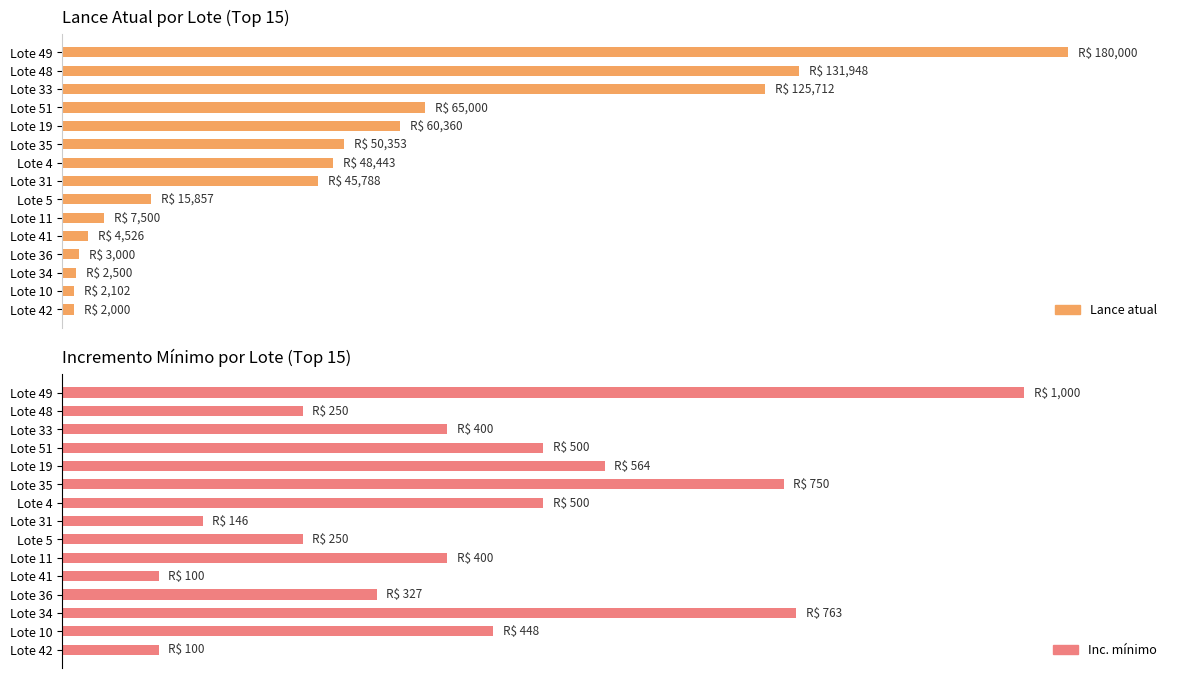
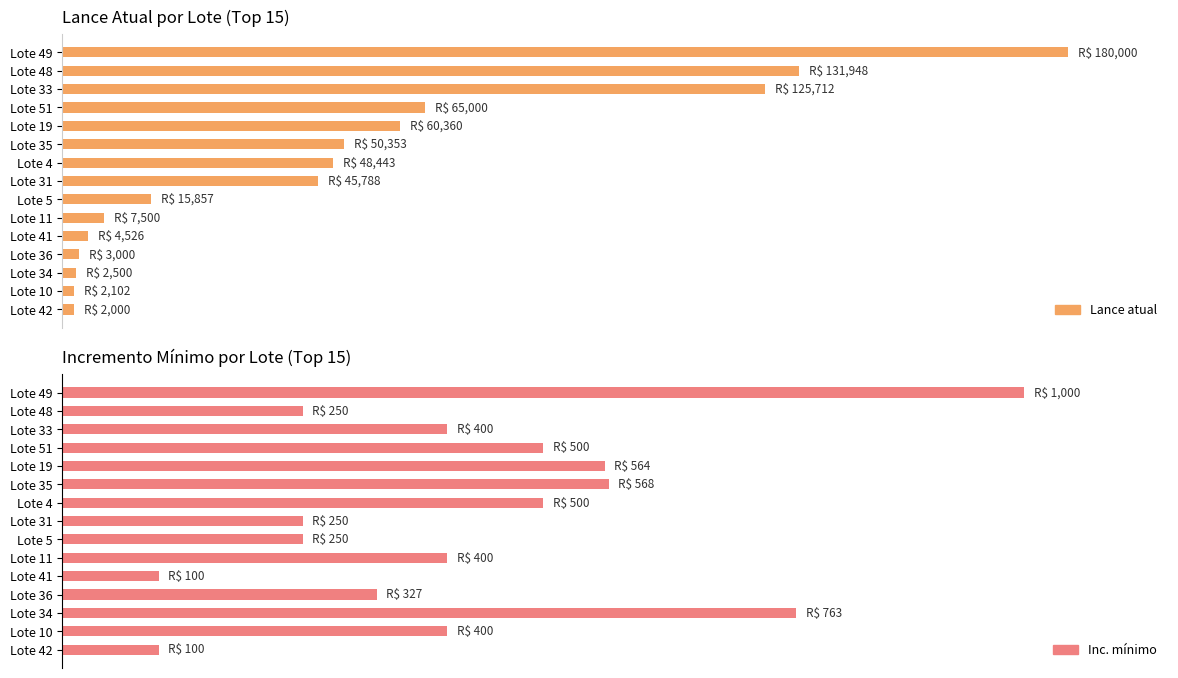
  {
    "Lance Atual por Lote (Top 15)": {
      "Lote 49": "180,000",
      "Lote 48": "131,948",
      "Lote 33": "125,712",
      "Lote 51": "65,000",
      "Lote 19": "60,360",
      "Lote 35": "50,353",
      "Lote 4": "48,443",
      "Lote 31": "45,788",
      "Lote 5": "15,857",
      "Lote 11": "7,500",
      "Lote 41": "4,526",
      "Lote 36": "3,000",
      "Lote 34": "2,500",
      "Lote 10": "2,102",
      "Lote 42": "2,000"
    },
    "Incremento Mínimo por Lote (Top 15)": {
      "Lote 49": "1,000",
      "Lote 48": "250",
      "Lote 33": "400",
      "Lote 51": "500",
      "Lote 19": "564",
-     "Lote 35": "750",
+     "Lote 35": "568",
      "Lote 4": "500",
-     "Lote 31": "146",
+     "Lote 31": "250",
      "Lote 5": "250",
      "Lote 11": "400",
      "Lote 41": "100",
      "Lote 36": "327",
      "Lote 34": "763",
-     "Lote 10": "448",
+     "Lote 10": "400",
      "Lote 42": "100"
    }
  }
